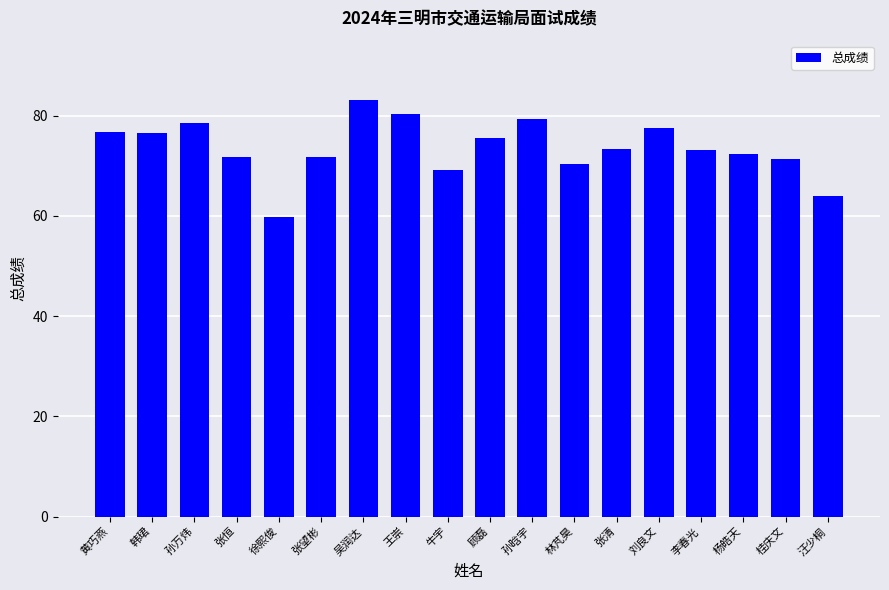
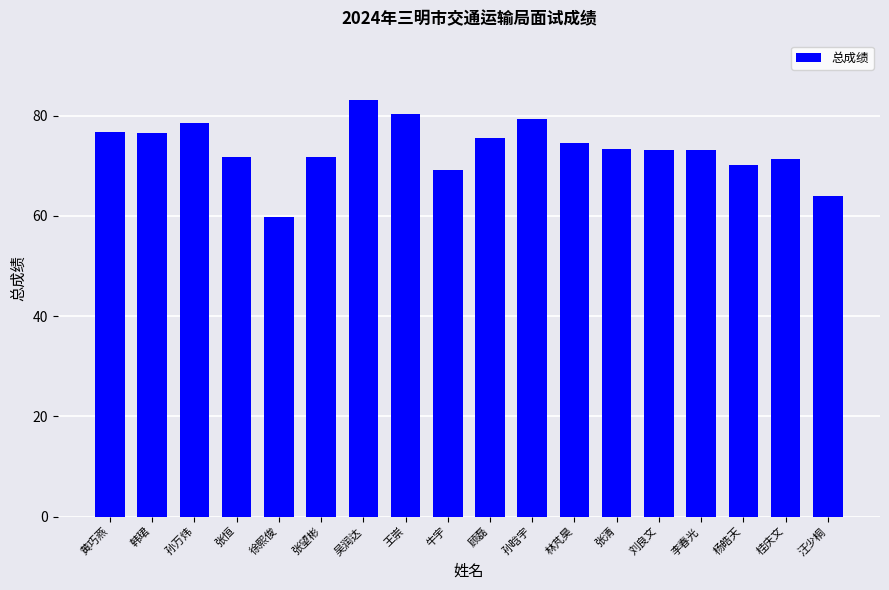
  {
    "黄巧燕": 77,
    "韩珺": 77,
    "孙万炜": 79,
    "张恒": 72,
    "徐熙俊": 60,
    "张望彬": 72,
    "吴润达": 83,
    "王崇": 80,
    "牛宇": 69,
    "顾磊": 76,
    "孙晗宇": 79,
-   "林芃昊": 70,
+   "林芃昊": 75,
    "张清": 73,
-   "刘良文": 78,
+   "刘良文": 73,
    "李春光": 73,
-   "杨皓天": 72,
+   "杨皓天": 70,
    "桂庆文": 71,
    "汪少桐": 64
  }
